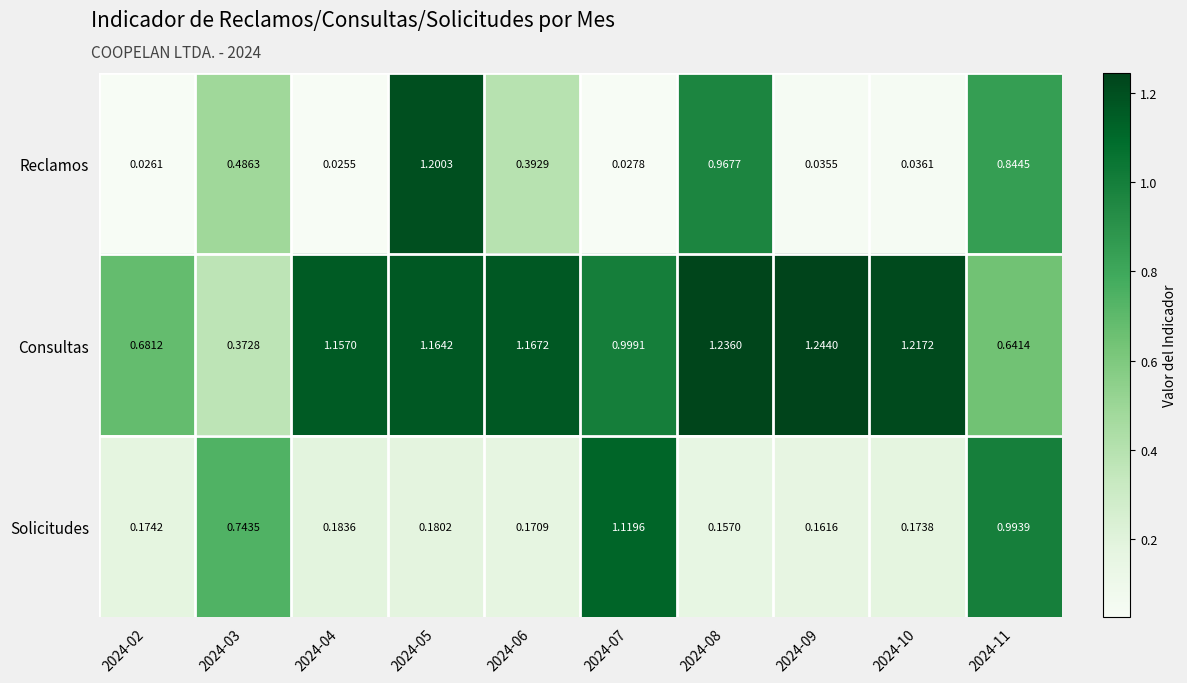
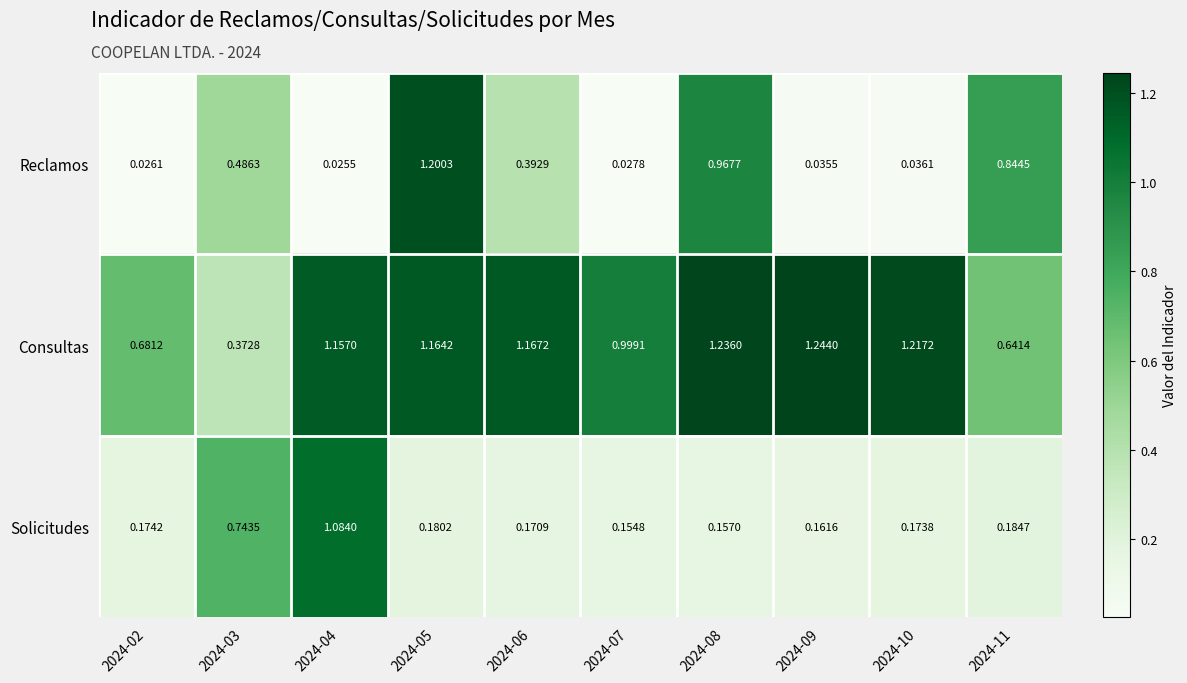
  {
    "Reclamos": {
      "2024-02": 0.0261,
      "2024-03": 0.4863,
      "2024-04": 0.0255,
      "2024-05": 1.2003,
      "2024-06": 0.3929,
      "2024-07": 0.0278,
      "2024-08": 0.9677,
      "2024-09": 0.0355,
      "2024-10": 0.0361,
      "2024-11": 0.8445
    },
    "Consultas": {
      "2024-02": 0.6812,
      "2024-03": 0.3728,
      "2024-04": 1.1570,
      "2024-05": 1.1642,
      "2024-06": 1.1672,
      "2024-07": 0.9991,
      "2024-08": 1.2360,
      "2024-09": 1.2440,
      "2024-10": 1.2172,
      "2024-11": 0.6414
    },
    "Solicitudes": {
      "2024-02": 0.1742,
      "2024-03": 0.7435,
-     "2024-04": 0.1836,
+     "2024-04": 1.0840,
      "2024-05": 0.1802,
      "2024-06": 0.1709,
-     "2024-07": 1.1196,
+     "2024-07": 0.1548,
      "2024-08": 0.1570,
      "2024-09": 0.1616,
      "2024-10": 0.1738,
-     "2024-11": 0.9939
+     "2024-11": 0.1847
    }
  }
